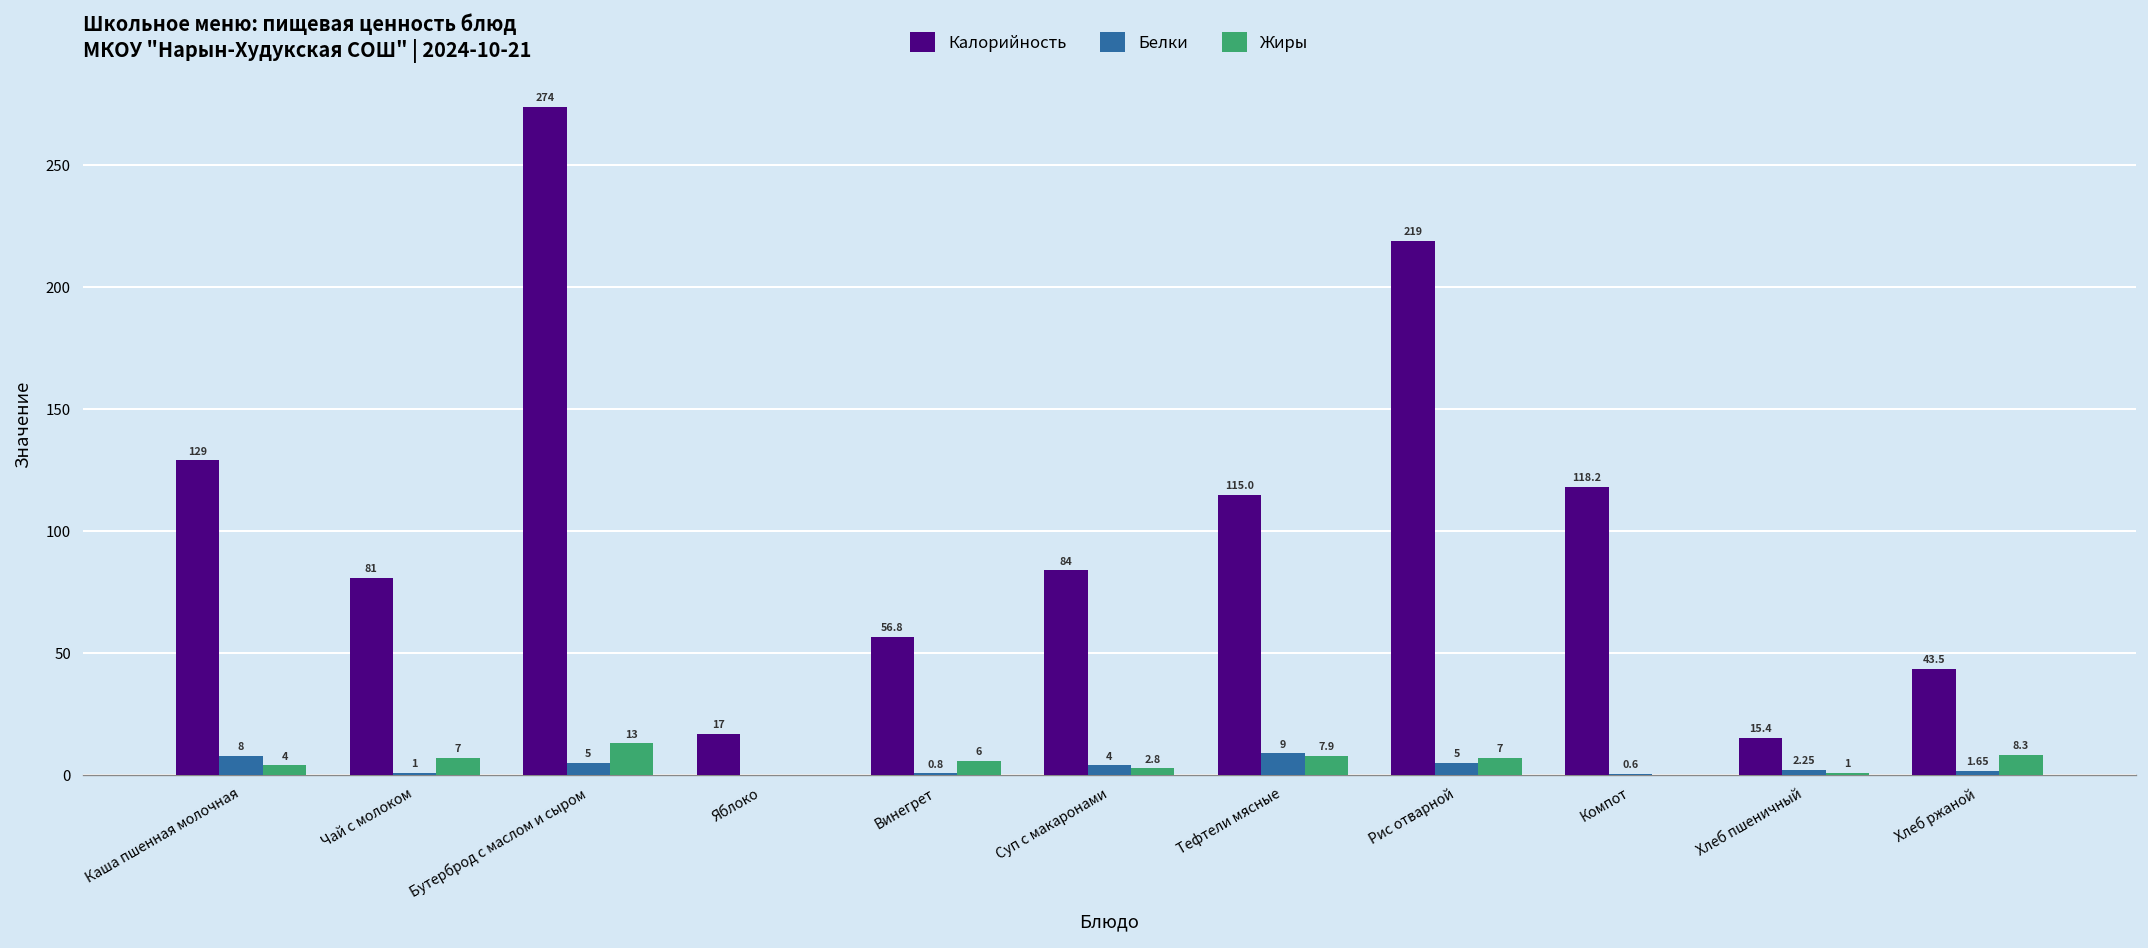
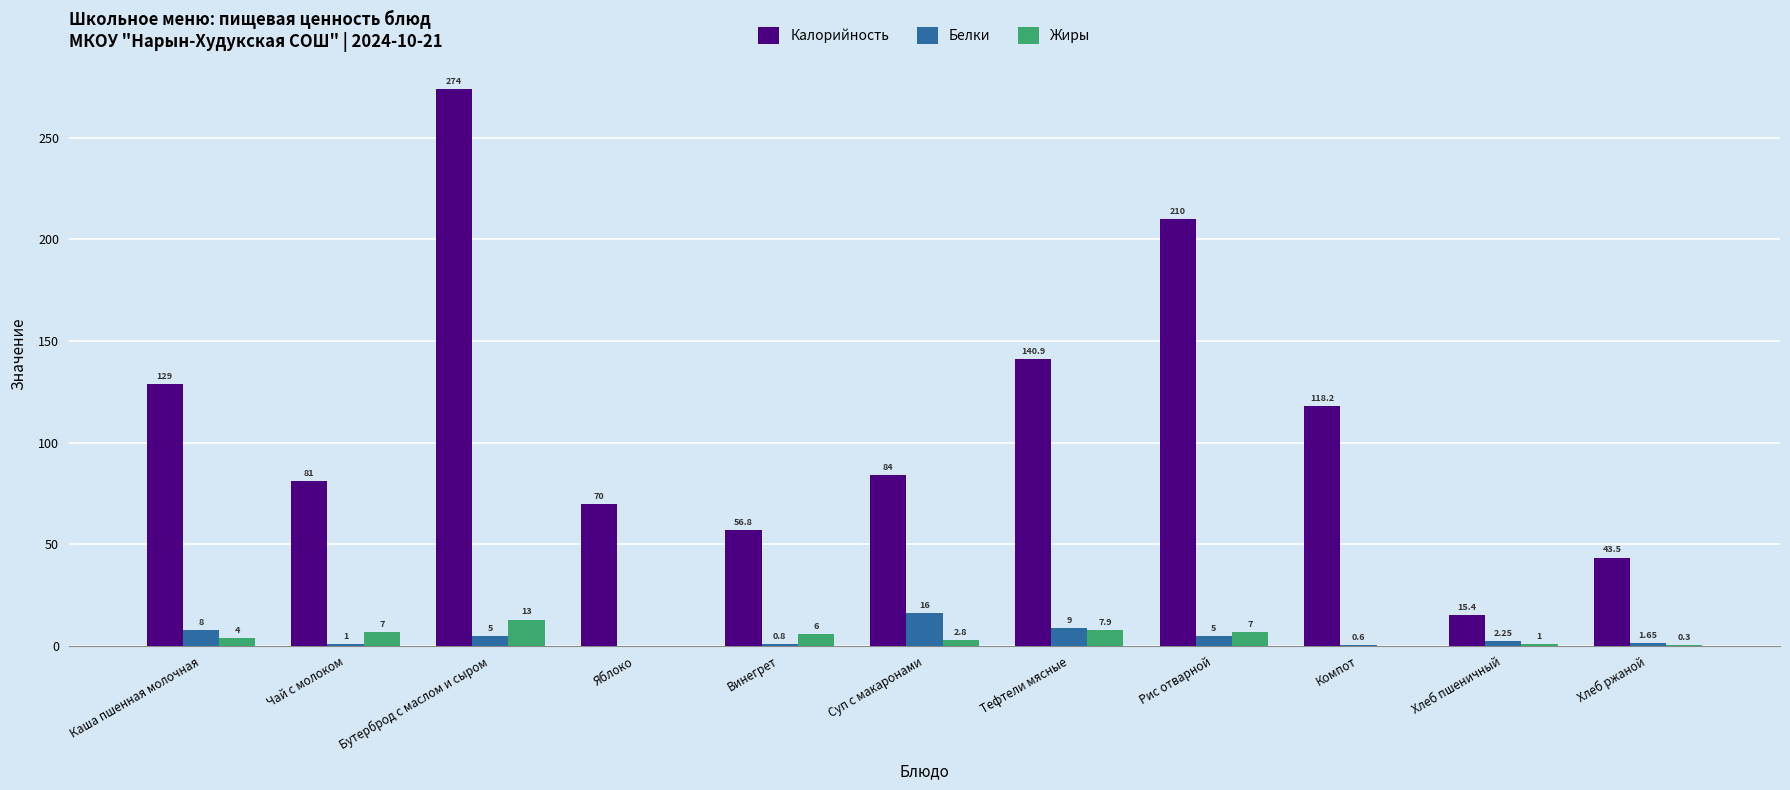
  {
    "Калорийность": {
      "Каша пшенная молочная": 129,
      "Чай с молоком": 81,
      "Бутерброд с маслом и сыром": 274,
-     "Яблоко": 17,
+     "Яблоко": 70,
      "Винегрет": 56.8,
      "Суп с макаронами": 84,
-     "Тефтели мясные": 115.0,
-     "Рис отварной": 219,
+     "Тефтели мясные": 140.9,
+     "Рис отварной": 210,
      "Компот": 118.2,
      "Хлеб пшеничный": 15.4,
      "Хлеб ржаной": 43.5
    },
    "Белки": {
      "Каша пшенная молочная": 8,
      "Чай с молоком": 1,
      "Бутерброд с маслом и сыром": 5,
      "Винегрет": 0.8,
-     "Суп с макаронами": 4,
+     "Суп с макаронами": 16,
      "Тефтели мясные": 9,
      "Рис отварной": 5,
      "Компот": 0.6,
      "Хлеб пшеничный": 2.25,
      "Хлеб ржаной": 1.65
    },
    "Жиры": {
      "Каша пшенная молочная": 4,
      "Чай с молоком": 7,
      "Бутерброд с маслом и сыром": 13,
      "Винегрет": 6,
      "Суп с макаронами": 2.8,
      "Тефтели мясные": 7.9,
      "Рис отварной": 7,
      "Хлеб пшеничный": 1,
-     "Хлеб ржаной": 8.3
+     "Хлеб ржаной": 0.3
    }
  }
